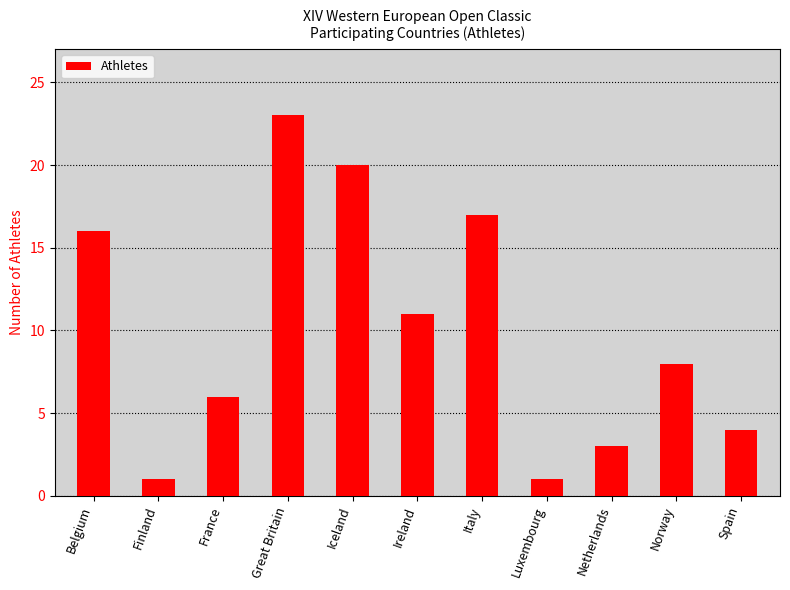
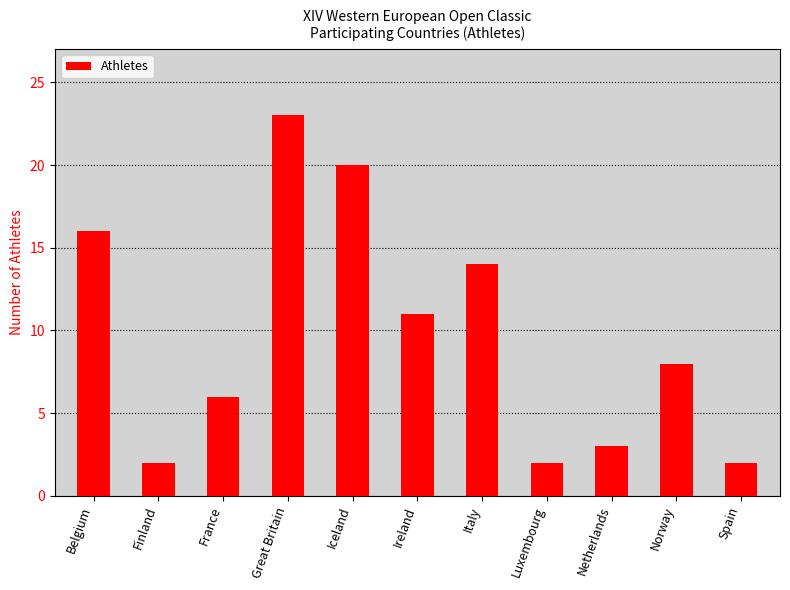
  {
    "Belgium": 16,
-   "Finland": 1,
+   "Finland": 2,
    "France": 6,
    "Great Britain": 23,
    "Iceland": 20,
    "Ireland": 11,
-   "Italy": 17,
-   "Luxembourg": 1,
+   "Italy": 14,
+   "Luxembourg": 2,
    "Netherlands": 3,
    "Norway": 8,
-   "Spain": 4
+   "Spain": 2
  }
